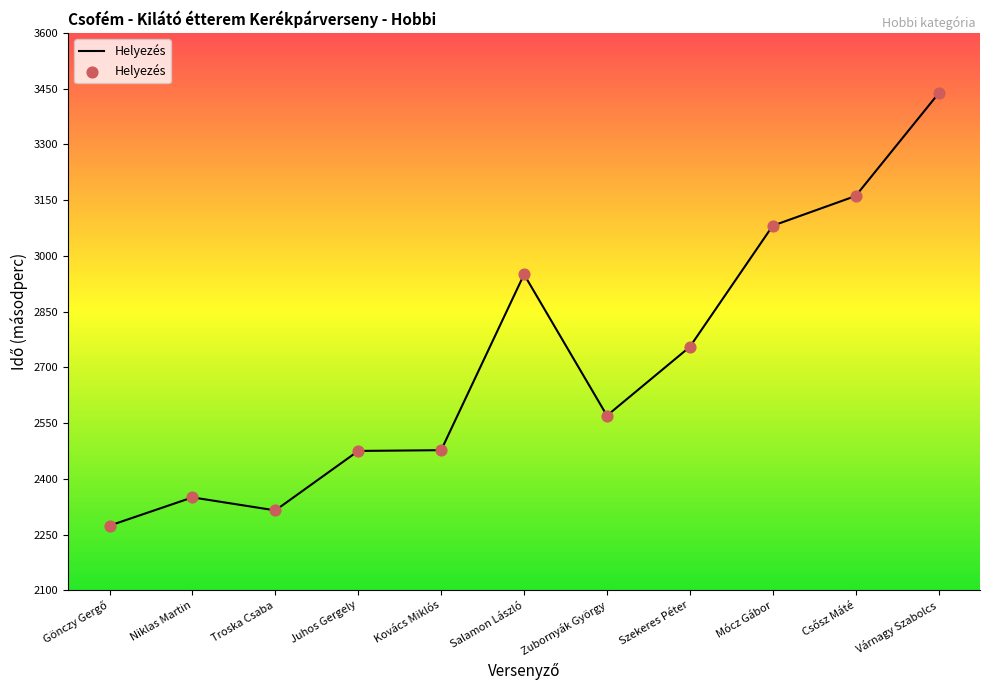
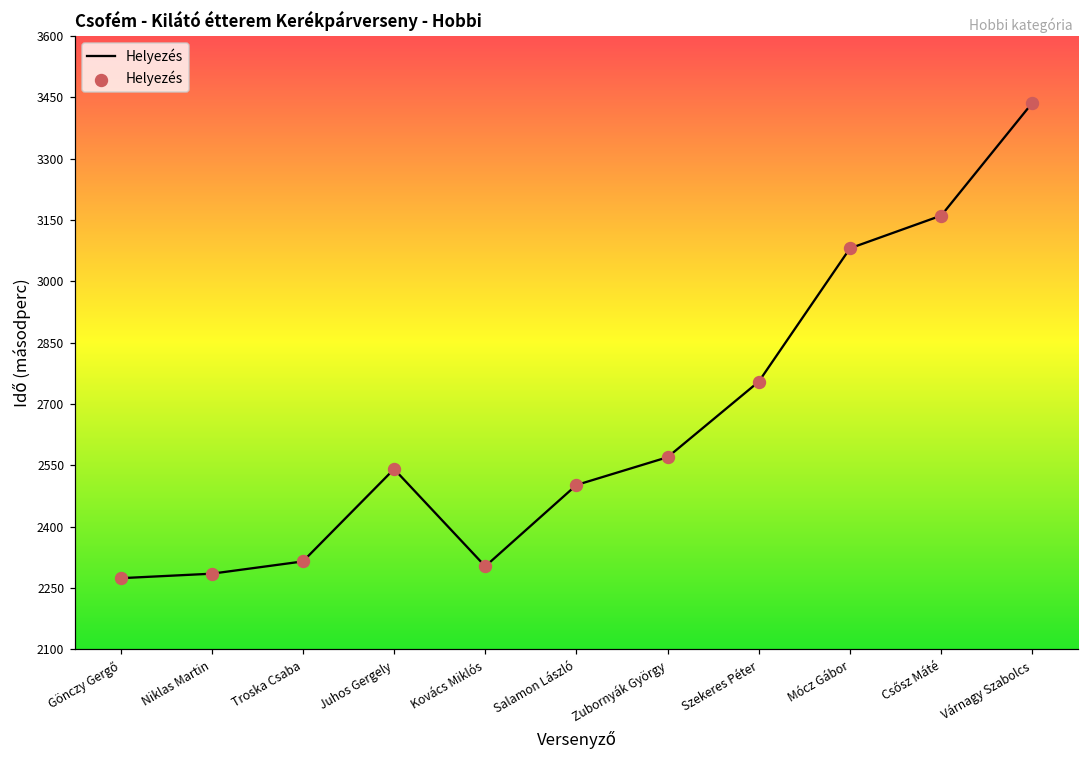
  {
    "Gönczy Gergő": 2270,
-   "Niklas Martin": 2350,
+   "Niklas Martin": 2290,
    "Troska Csaba": 2320,
-   "Juhos Gergely": 2480,
-   "Kovács Miklós": 2480,
-   "Salamon László": 2950,
+   "Juhos Gergely": 2540,
+   "Kovács Miklós": 2300,
+   "Salamon László": 2500,
    "Zubornyák György": 2570,
    "Szekeres Péter": 2760,
    "Mócz Gábor": 3080,
    "Csősz Máté": 3160,
    "Várnagy Szabolcs": 3440
  }
